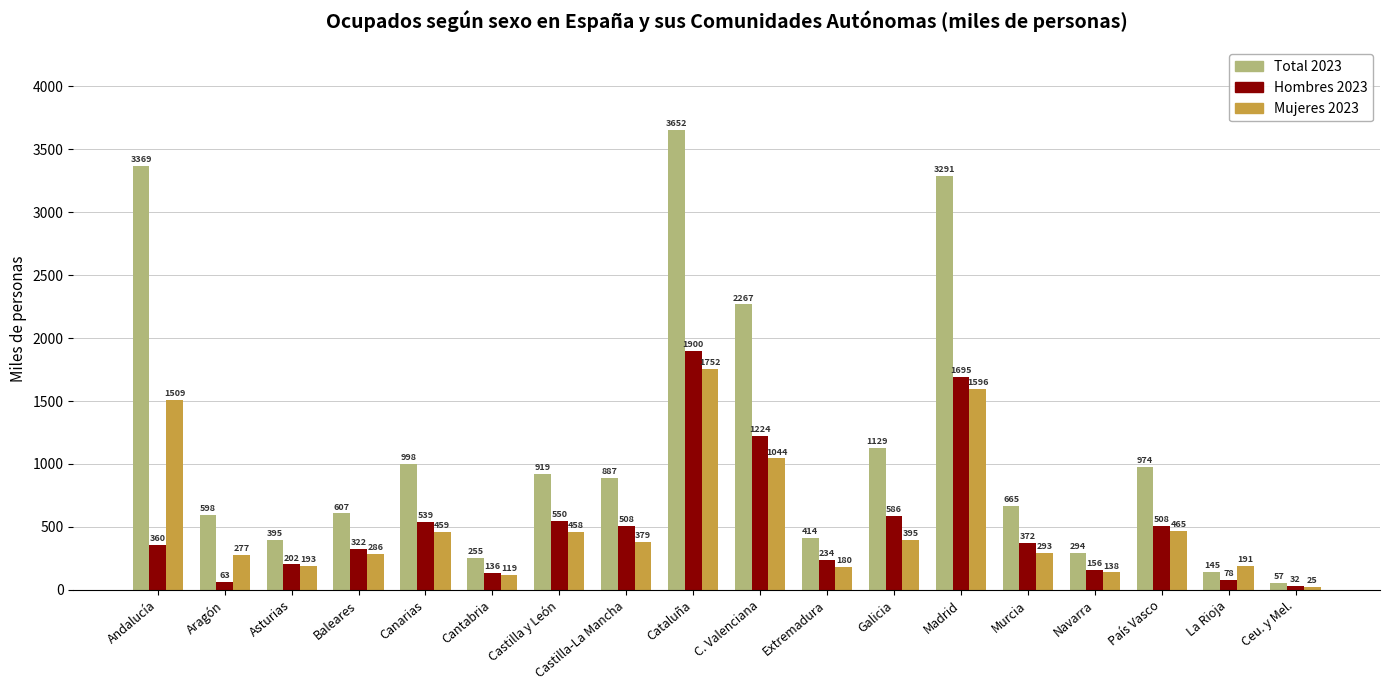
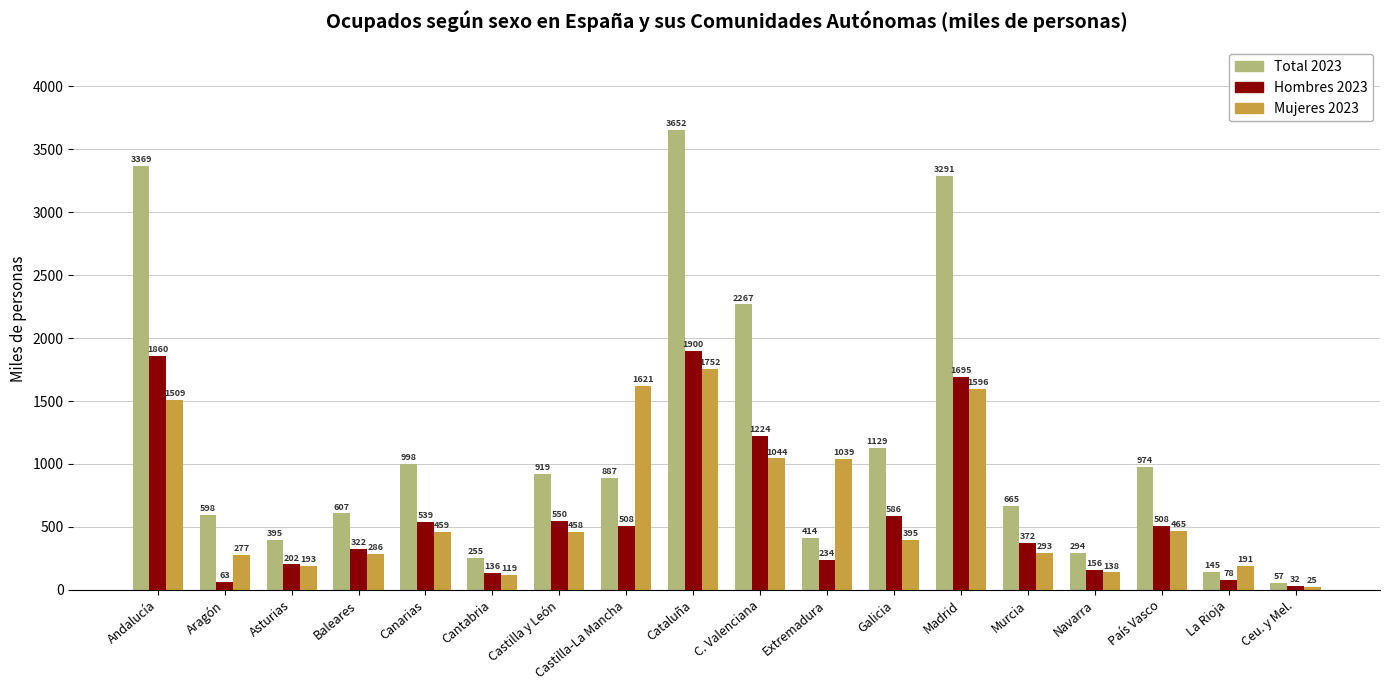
  {
    "Total 2023": {
      "Andalucía": 3369,
      "Aragón": 598,
      "Asturias": 395,
      "Baleares": 607,
      "Canarias": 998,
      "Cantabria": 255,
      "Castilla y León": 919,
      "Castilla-La Mancha": 887,
      "Cataluña": 3652,
      "C. Valenciana": 2267,
      "Extremadura": 414,
      "Galicia": 1129,
      "Madrid": 3291,
      "Murcia": 665,
      "Navarra": 294,
      "País Vasco": 974,
      "La Rioja": 145,
      "Ceu. y Mel.": 57
    },
    "Hombres 2023": {
-     "Andalucía": 360,
+     "Andalucía": 1860,
      "Aragón": 63,
      "Asturias": 202,
      "Baleares": 322,
      "Canarias": 539,
      "Cantabria": 136,
      "Castilla y León": 550,
      "Castilla-La Mancha": 508,
      "Cataluña": 1900,
      "C. Valenciana": 1224,
      "Extremadura": 234,
      "Galicia": 586,
      "Madrid": 1695,
      "Murcia": 372,
      "Navarra": 156,
      "País Vasco": 508,
      "La Rioja": 78,
      "Ceu. y Mel.": 32
    },
    "Mujeres 2023": {
      "Andalucía": 1509,
      "Aragón": 277,
      "Asturias": 193,
      "Baleares": 286,
      "Canarias": 459,
      "Cantabria": 119,
      "Castilla y León": 458,
-     "Castilla-La Mancha": 379,
+     "Castilla-La Mancha": 1621,
      "Cataluña": 1752,
      "C. Valenciana": 1044,
-     "Extremadura": 180,
+     "Extremadura": 1039,
      "Galicia": 395,
      "Madrid": 1596,
      "Murcia": 293,
      "Navarra": 138,
      "País Vasco": 465,
      "La Rioja": 191,
      "Ceu. y Mel.": 25
    }
  }
